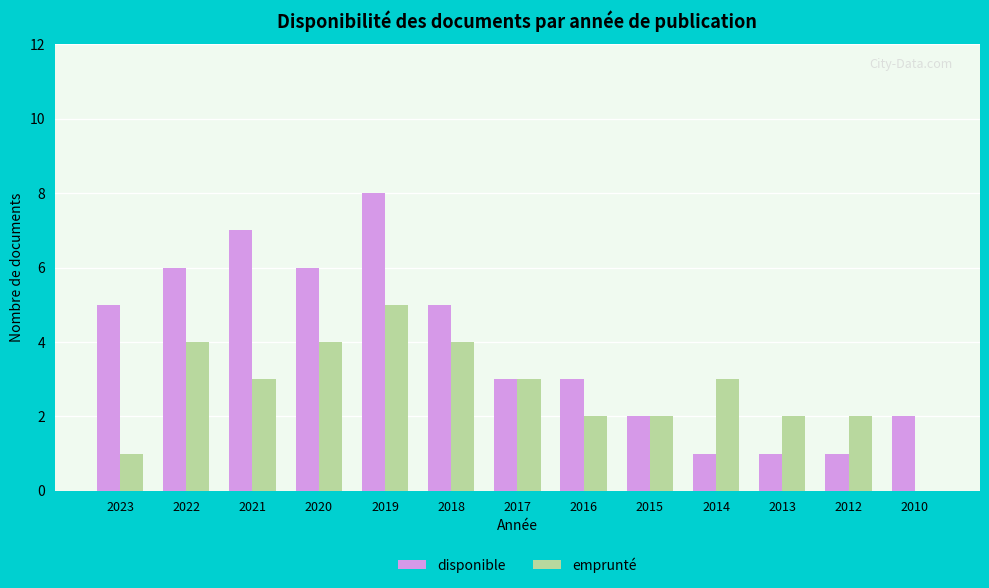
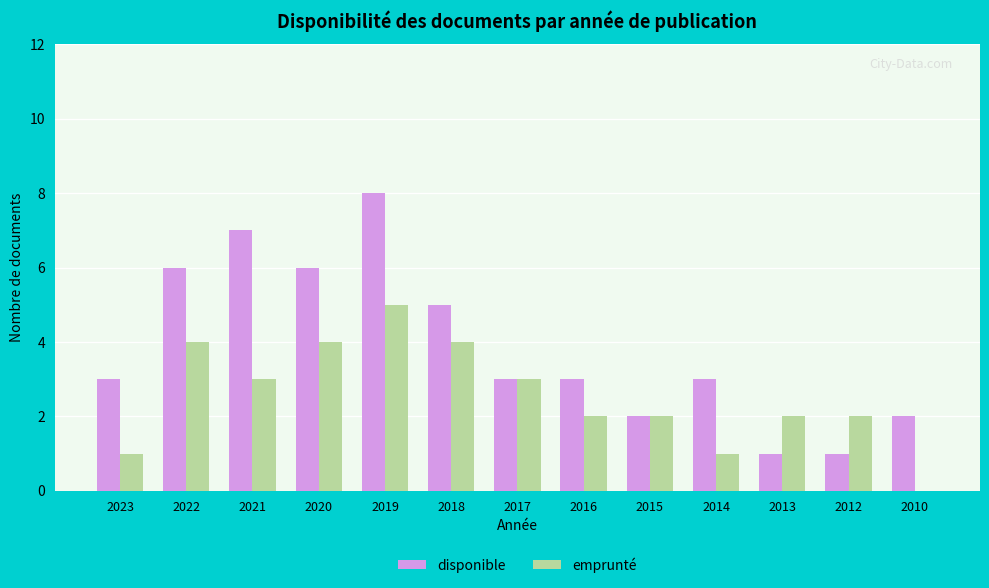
  {
    "disponible": {
-     "2023": 5,
+     "2023": 3,
      "2022": 6,
      "2021": 7,
      "2020": 6,
      "2019": 8,
      "2018": 5,
      "2017": 3,
      "2016": 3,
      "2015": 2,
-     "2014": 1,
+     "2014": 3,
      "2013": 1,
      "2012": 1,
      "2010": 2
    },
    "emprunté": {
      "2023": 1,
      "2022": 4,
      "2021": 3,
      "2020": 4,
      "2019": 5,
      "2018": 4,
      "2017": 3,
      "2016": 2,
      "2015": 2,
-     "2014": 3,
+     "2014": 1,
      "2013": 2,
      "2012": 2,
      "2010": 0
    }
  }
